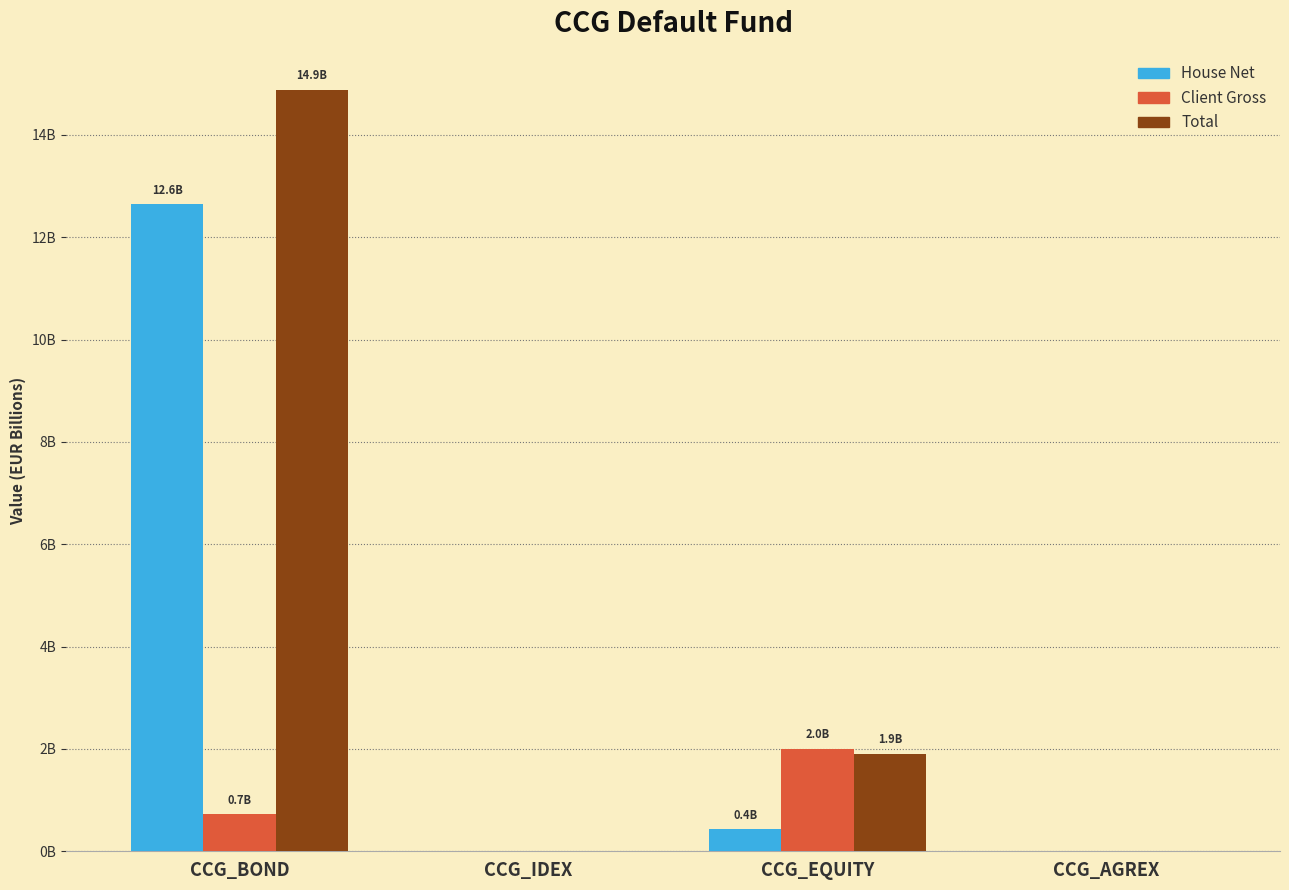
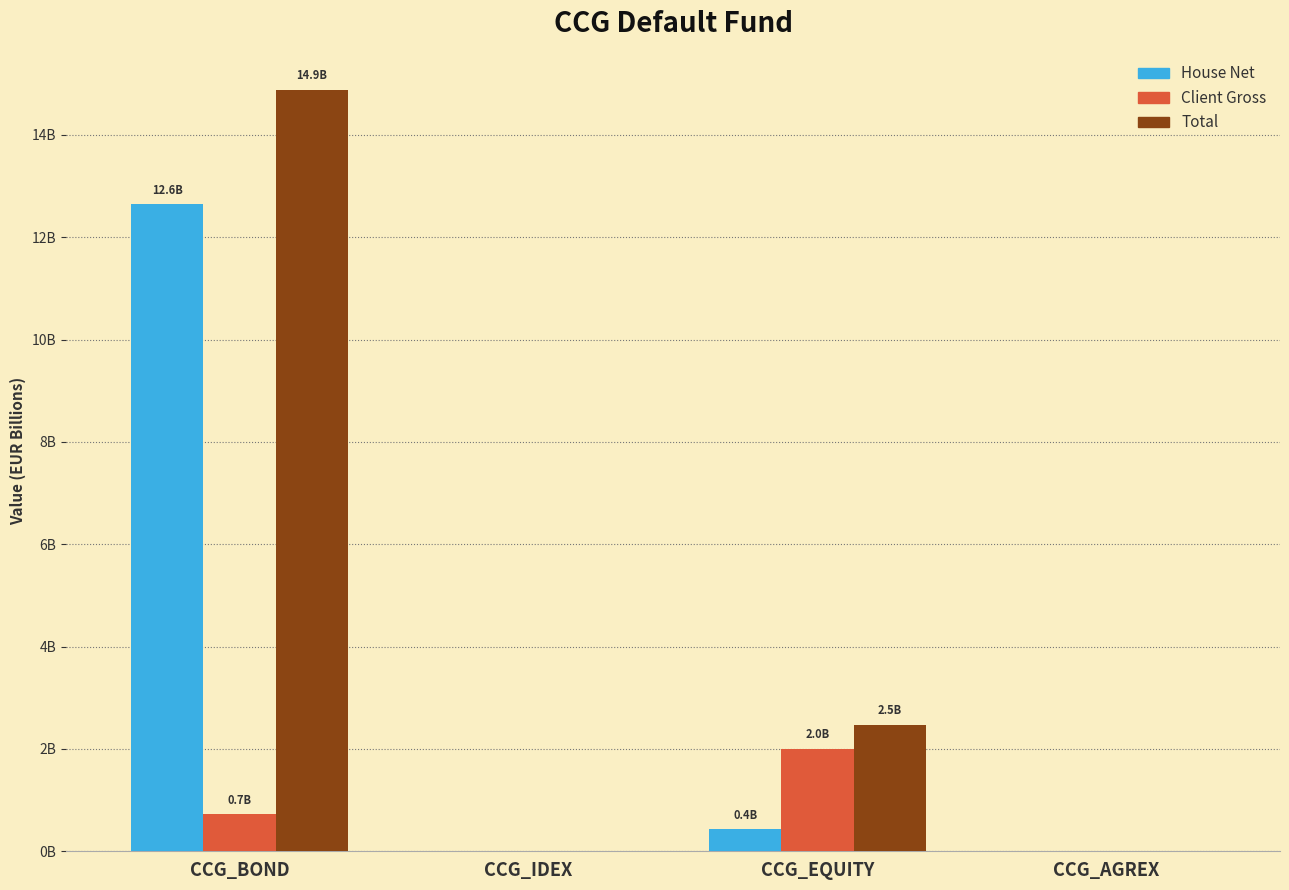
  {
    "House Net": {
      "CCG_BOND": "12.6B",
      "CCG_EQUITY": "0.4B"
    },
    "Client Gross": {
      "CCG_BOND": "0.7B",
      "CCG_EQUITY": "2.0B"
    },
    "Total": {
      "CCG_BOND": "14.9B",
-     "CCG_EQUITY": "1.9B"
+     "CCG_EQUITY": "2.5B"
    }
  }
